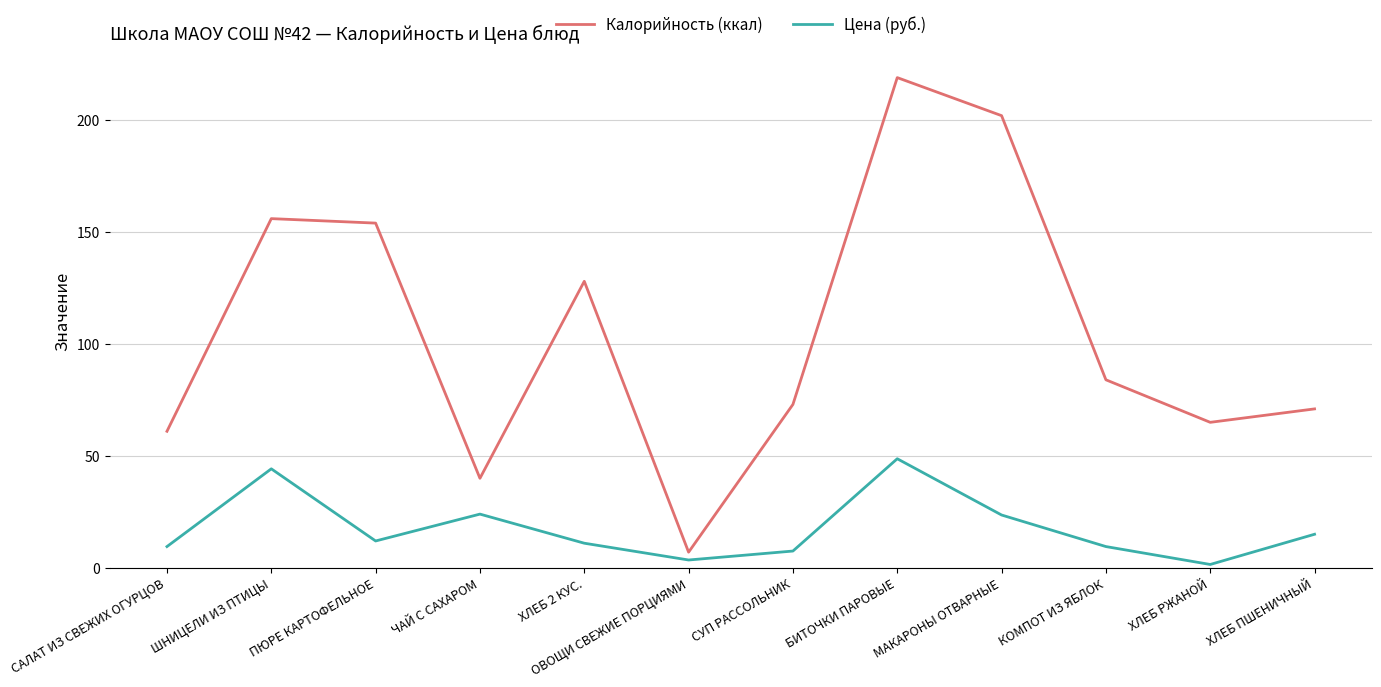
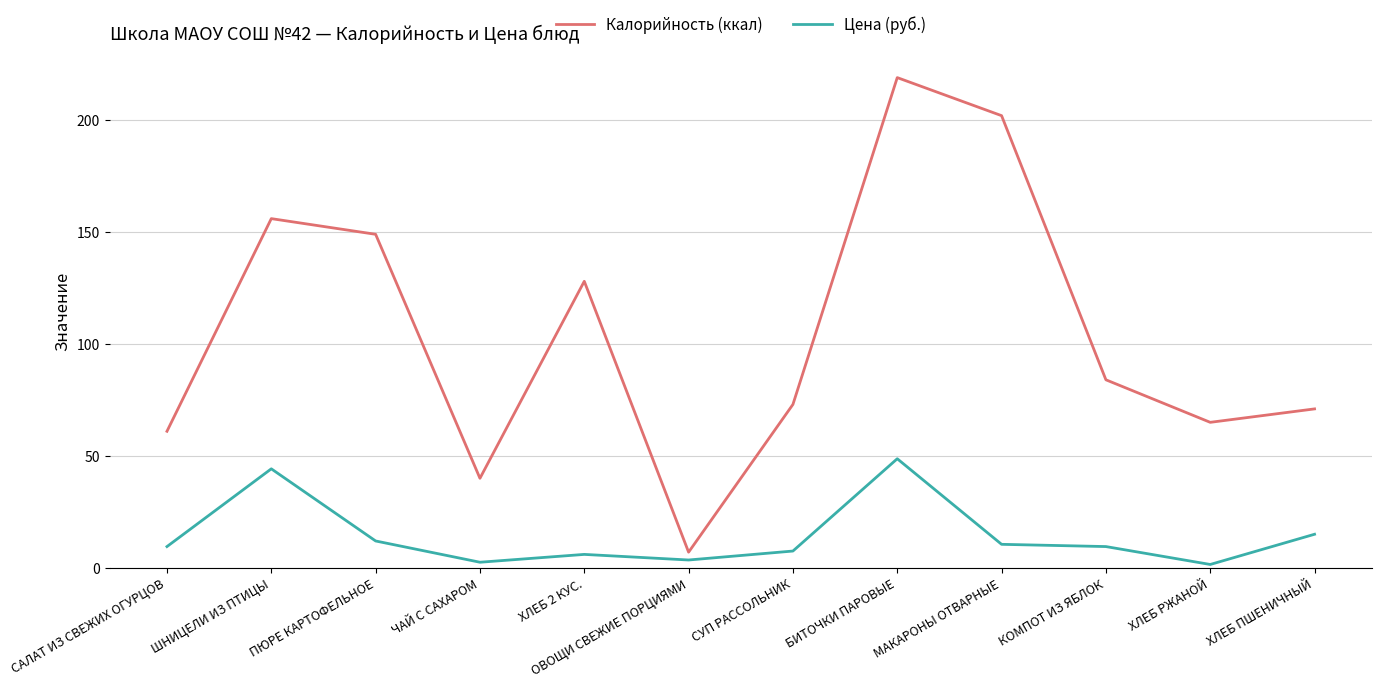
  {
    "Калорийность (ккал)": {
      "САЛАТ ИЗ СВЕЖИХ ОГУРЦОВ": 61,
      "ШНИЦЕЛИ ИЗ ПТИЦЫ": 156,
-     "ПЮРЕ КАРТОФЕЛЬНОЕ": 154,
+     "ПЮРЕ КАРТОФЕЛЬНОЕ": 149,
      "ЧАЙ С САХАРОМ": 40,
      "ХЛЕБ 2 КУС.": 128,
      "ОВОЩИ СВЕЖИЕ ПОРЦИЯМИ": 7,
      "СУП РАССОЛЬНИК": 73,
      "БИТОЧКИ ПАРОВЫЕ": 219,
      "МАКАРОНЫ ОТВАРНЫЕ": 202,
      "КОМПОТ ИЗ ЯБЛОК": 84,
      "ХЛЕБ РЖАНОЙ": 65,
      "ХЛЕБ ПШЕНИЧНЫЙ": 71
    },
    "Цена (руб.)": {
      "САЛАТ ИЗ СВЕЖИХ ОГУРЦОВ": 10,
      "ШНИЦЕЛИ ИЗ ПТИЦЫ": 44,
      "ПЮРЕ КАРТОФЕЛЬНОЕ": 12,
-     "ЧАЙ С САХАРОМ": 24,
-     "ХЛЕБ 2 КУС.": 11,
+     "ЧАЙ С САХАРОМ": 3,
+     "ХЛЕБ 2 КУС.": 6,
      "ОВОЩИ СВЕЖИЕ ПОРЦИЯМИ": 4,
      "СУП РАССОЛЬНИК": 8,
      "БИТОЧКИ ПАРОВЫЕ": 49,
-     "МАКАРОНЫ ОТВАРНЫЕ": 24,
+     "МАКАРОНЫ ОТВАРНЫЕ": 11,
      "КОМПОТ ИЗ ЯБЛОК": 10,
      "ХЛЕБ РЖАНОЙ": 2,
      "ХЛЕБ ПШЕНИЧНЫЙ": 15
    }
  }
